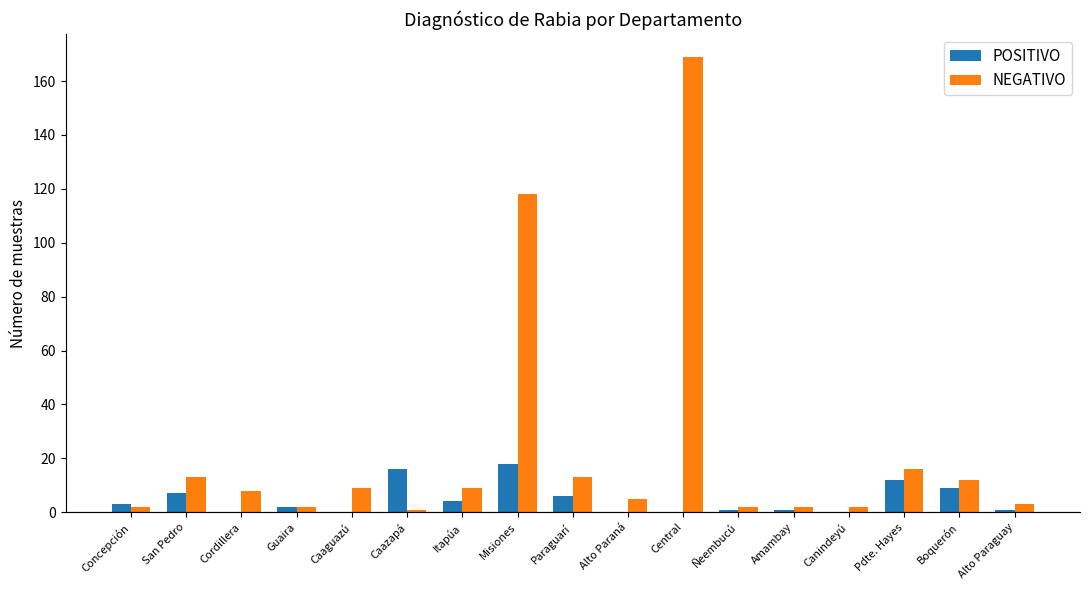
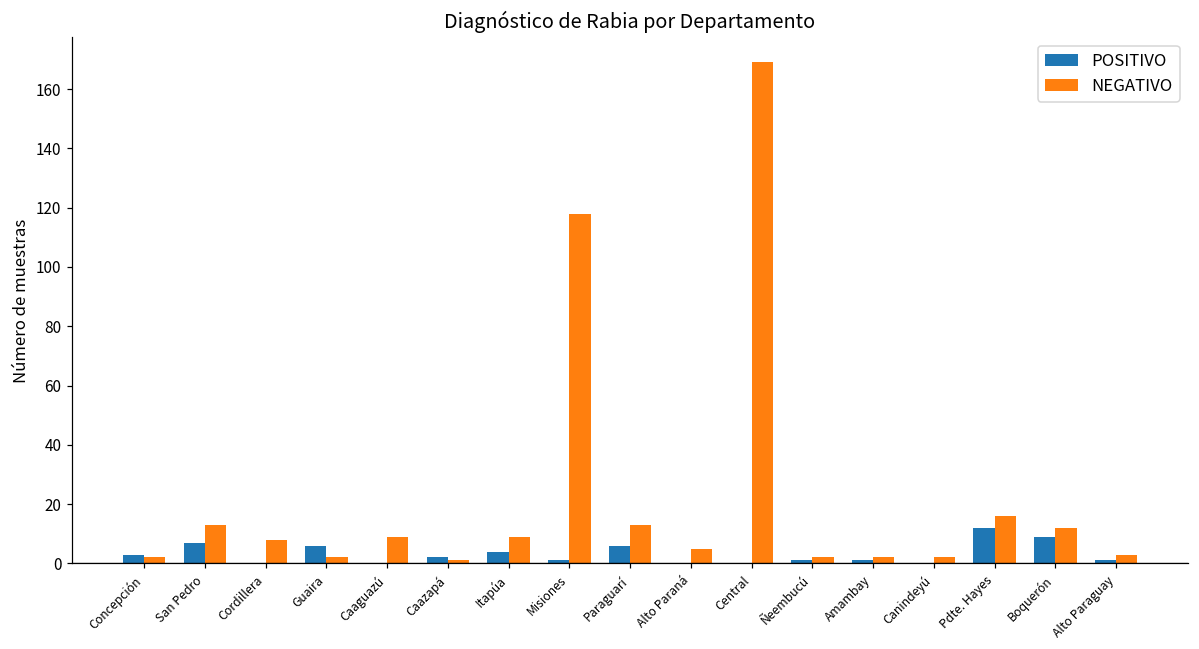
  {
    "POSITIVO": {
      "Concepción": 3,
      "San Pedro": 7,
      "Cordillera": 0,
-     "Guaira": 2,
+     "Guaira": 6,
      "Caaguazú": 0,
-     "Caazapá": 16,
+     "Caazapá": 2,
      "Itapúa": 4,
-     "Misiones": 18,
+     "Misiones": 1,
      "Paraguarí": 6,
      "Alto Paraná": 0,
      "Central": 0,
      "Ñeembucú": 1,
      "Amambay": 1,
      "Canindeyú": 0,
      "Pdte. Hayes": 12,
      "Boquerón": 9,
      "Alto Paraguay": 1
    },
    "NEGATIVO": {
      "Concepción": 2,
      "San Pedro": 13,
      "Cordillera": 8,
      "Guaira": 2,
      "Caaguazú": 9,
      "Caazapá": 1,
      "Itapúa": 9,
      "Misiones": 118,
      "Paraguarí": 13,
      "Alto Paraná": 5,
      "Central": 169,
      "Ñeembucú": 2,
      "Amambay": 2,
      "Canindeyú": 2,
      "Pdte. Hayes": 16,
      "Boquerón": 12,
      "Alto Paraguay": 3
    }
  }
